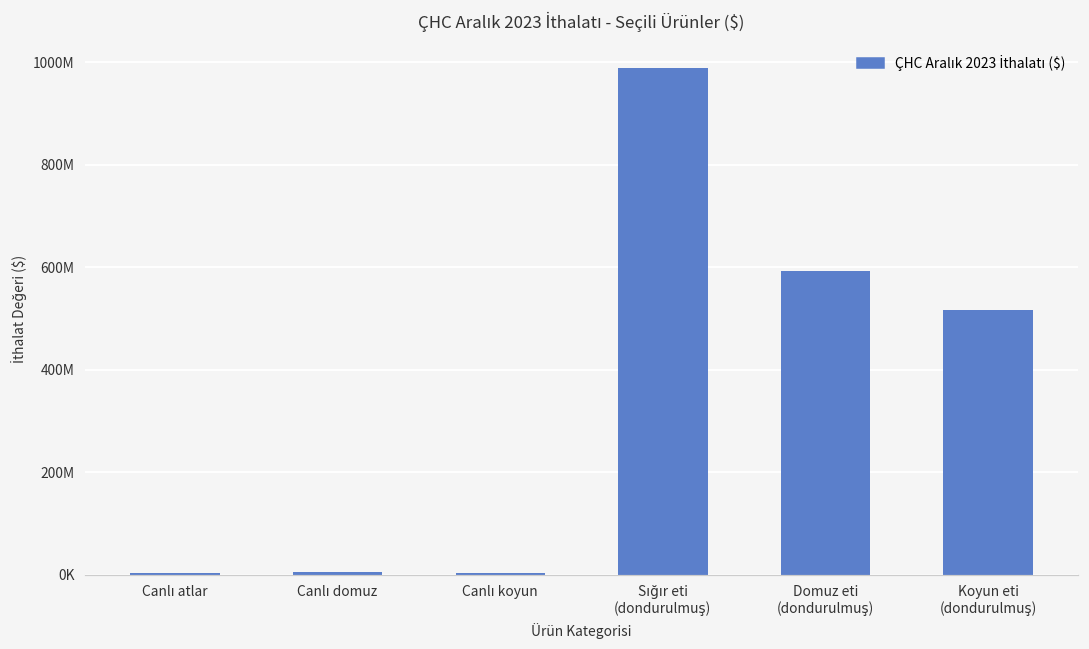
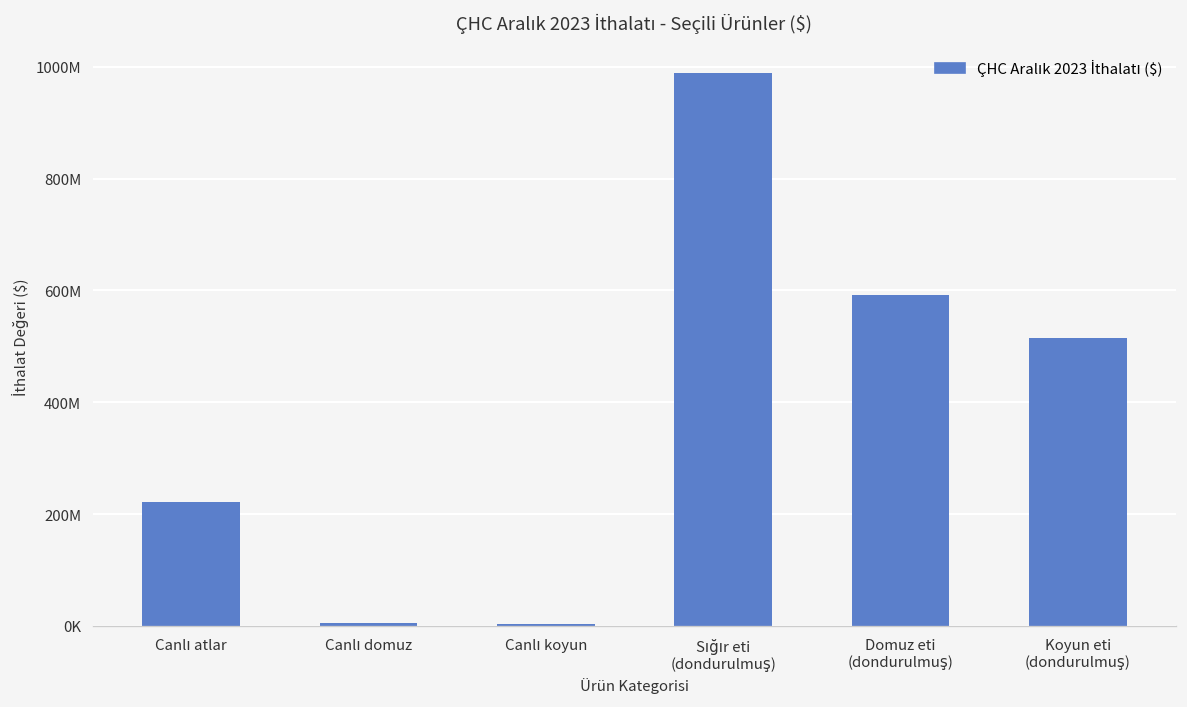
  {
-   "Canlı atlar": 0,
+   "Canlı atlar": 220000000,
    "Sığır eti (dondurulmuş)": 990000000,
    "Domuz eti (dondurulmuş)": 590000000,
    "Koyun eti (dondurulmuş)": 520000000
  }
